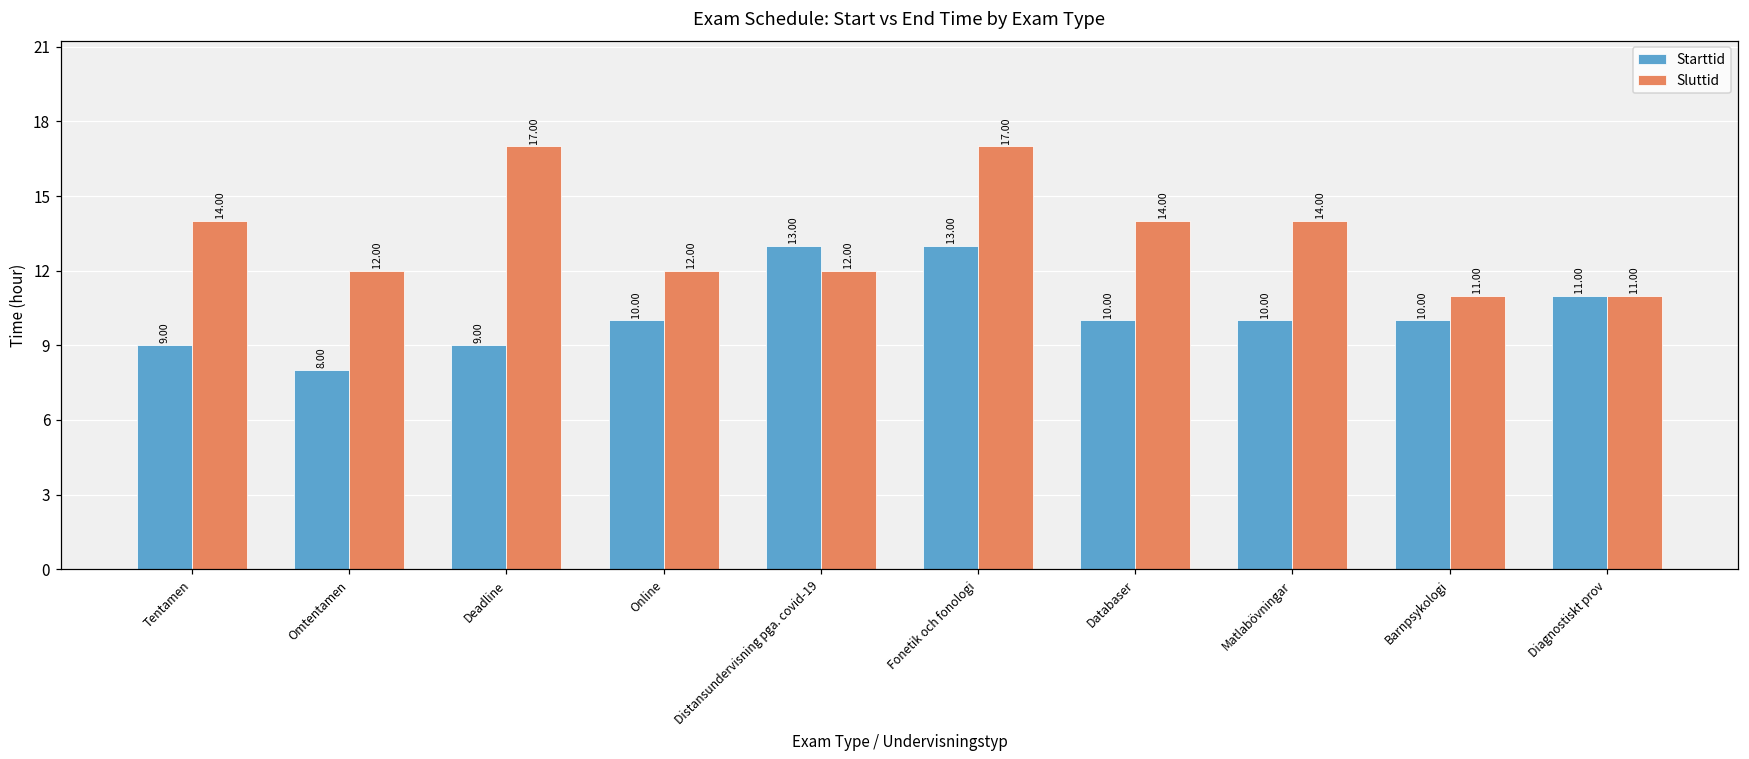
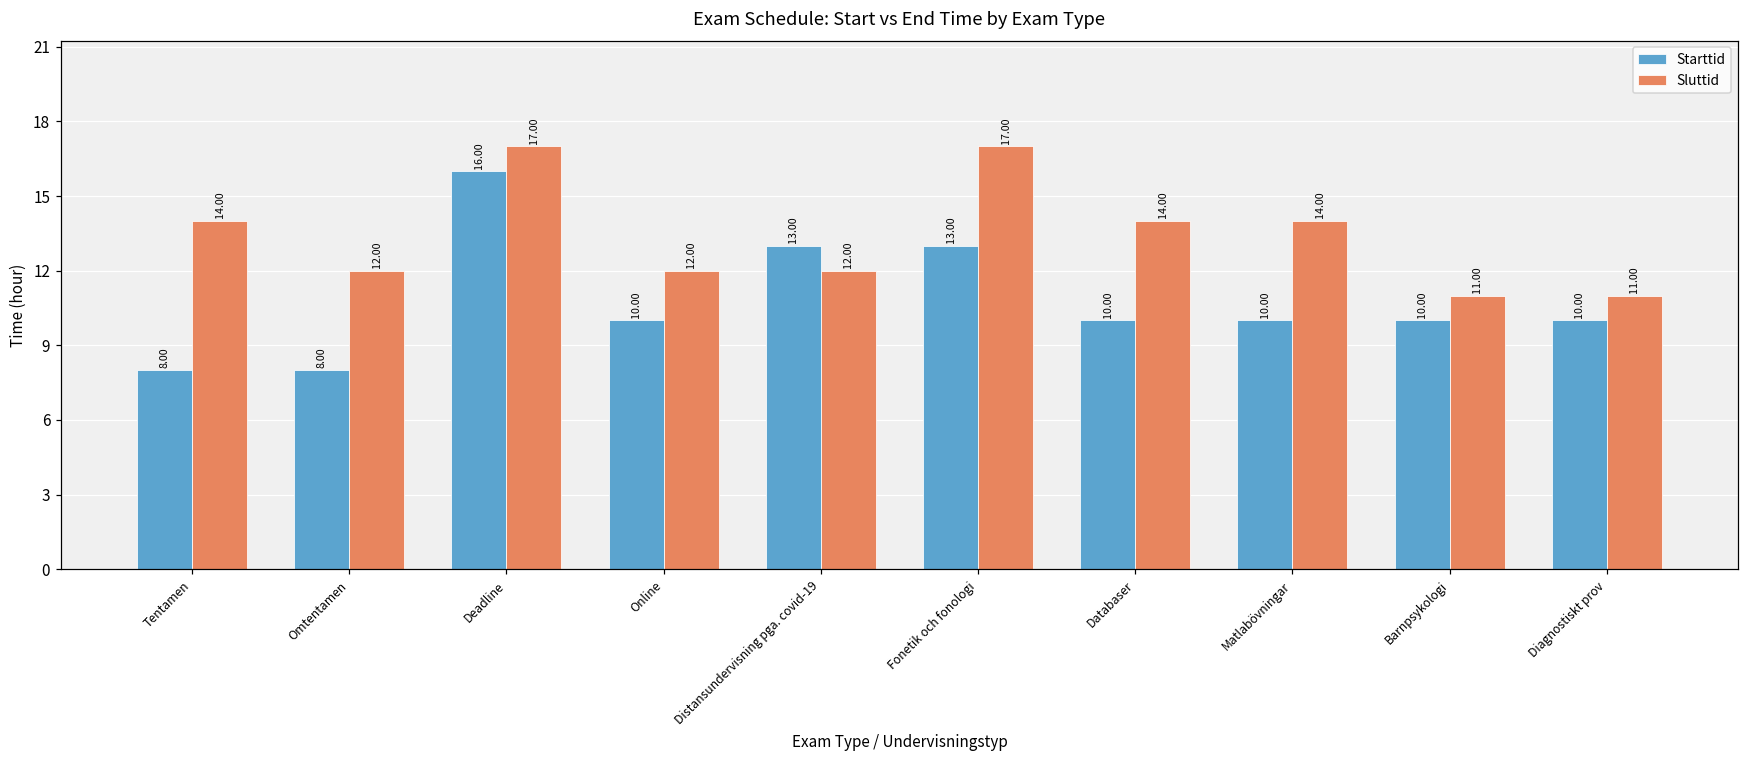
  {
    "Starttid": {
-     "Tentamen": 9.00,
+     "Tentamen": 8.00,
      "Omtentamen": 8.00,
-     "Deadline": 9.00,
+     "Deadline": 16.00,
      "Online": 10.00,
      "Distansundervisning pga. covid-19": 13.00,
      "Fonetik och fonologi": 13.00,
      "Databaser": 10.00,
      "Matlabövningar": 10.00,
      "Barnpsykologi": 10.00,
-     "Diagnostiskt prov": 11.00
+     "Diagnostiskt prov": 10.00
    },
    "Sluttid": {
      "Tentamen": 14.00,
      "Omtentamen": 12.00,
      "Deadline": 17.00,
      "Online": 12.00,
      "Distansundervisning pga. covid-19": 12.00,
      "Fonetik och fonologi": 17.00,
      "Databaser": 14.00,
      "Matlabövningar": 14.00,
      "Barnpsykologi": 11.00,
      "Diagnostiskt prov": 11.00
    }
  }
